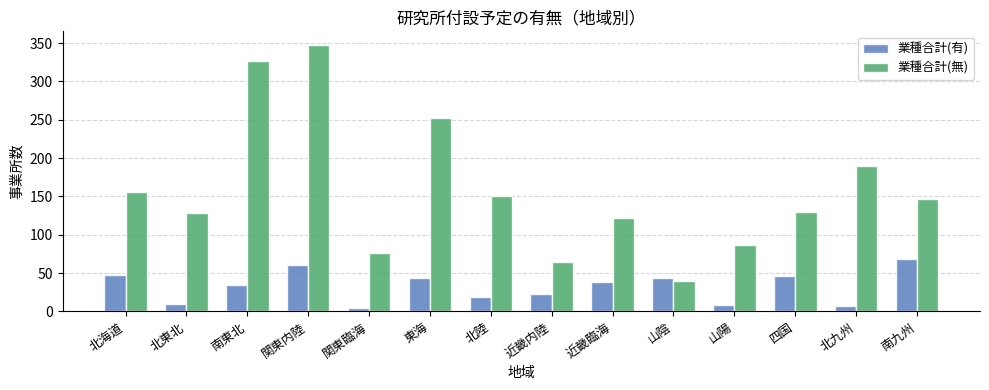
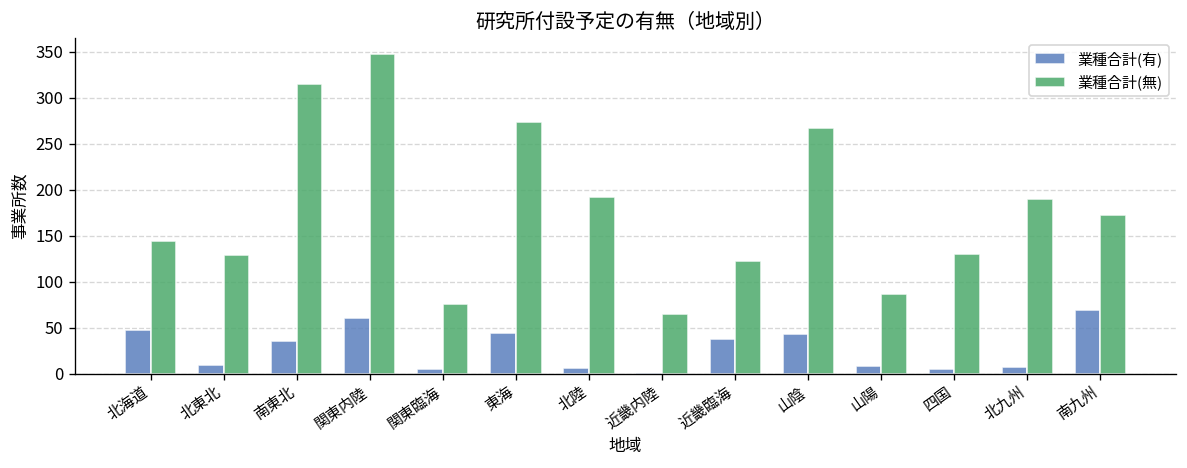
  {
    "業種合計(有)": {
      "北海道": 50,
      "北東北": 10,
      "南東北": 40,
      "関東内陸": 60,
      "関東臨海": 10,
      "東海": 40,
-     "北陸": 20,
-     "近畿内陸": 20,
+     "北陸": 10,
+     "近畿内陸": 0,
      "近畿臨海": 40,
      "山陰": 40,
      "山陽": 10,
-     "四国": 50,
+     "四国": 10,
      "北九州": 10,
      "南九州": 70
    },
    "業種合計(無)": {
-     "北海道": 160,
+     "北海道": 140,
      "北東北": 130,
-     "南東北": 330,
+     "南東北": 320,
      "関東内陸": 350,
      "関東臨海": 80,
-     "東海": 250,
-     "北陸": 150,
+     "東海": 270,
+     "北陸": 190,
      "近畿内陸": 70,
      "近畿臨海": 120,
-     "山陰": 40,
+     "山陰": 270,
      "山陽": 90,
      "四国": 130,
      "北九州": 190,
-     "南九州": 150
+     "南九州": 170
    }
  }
